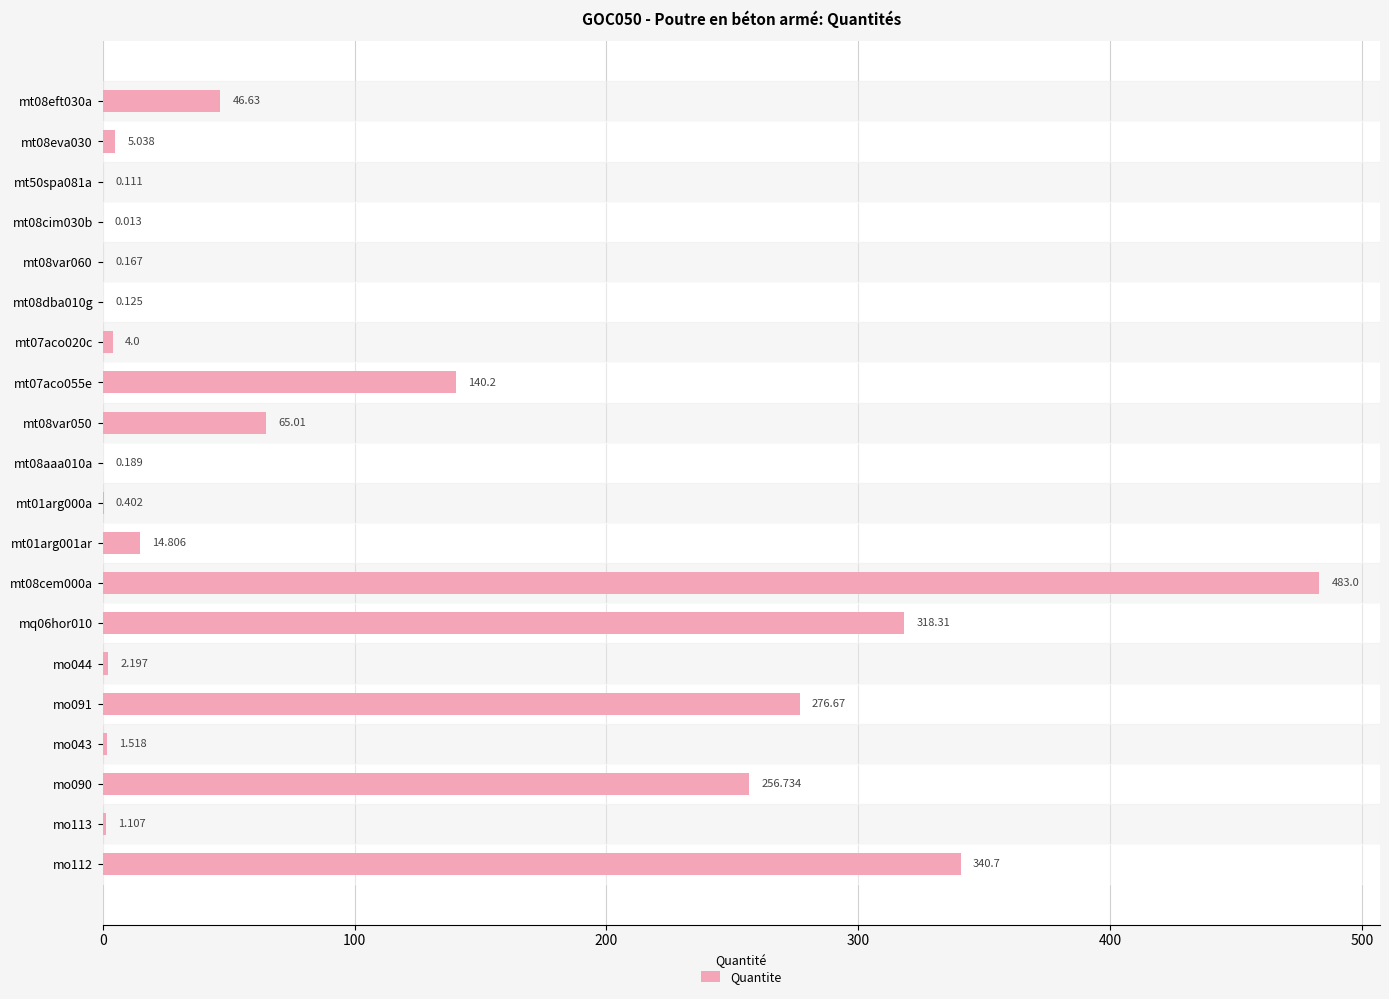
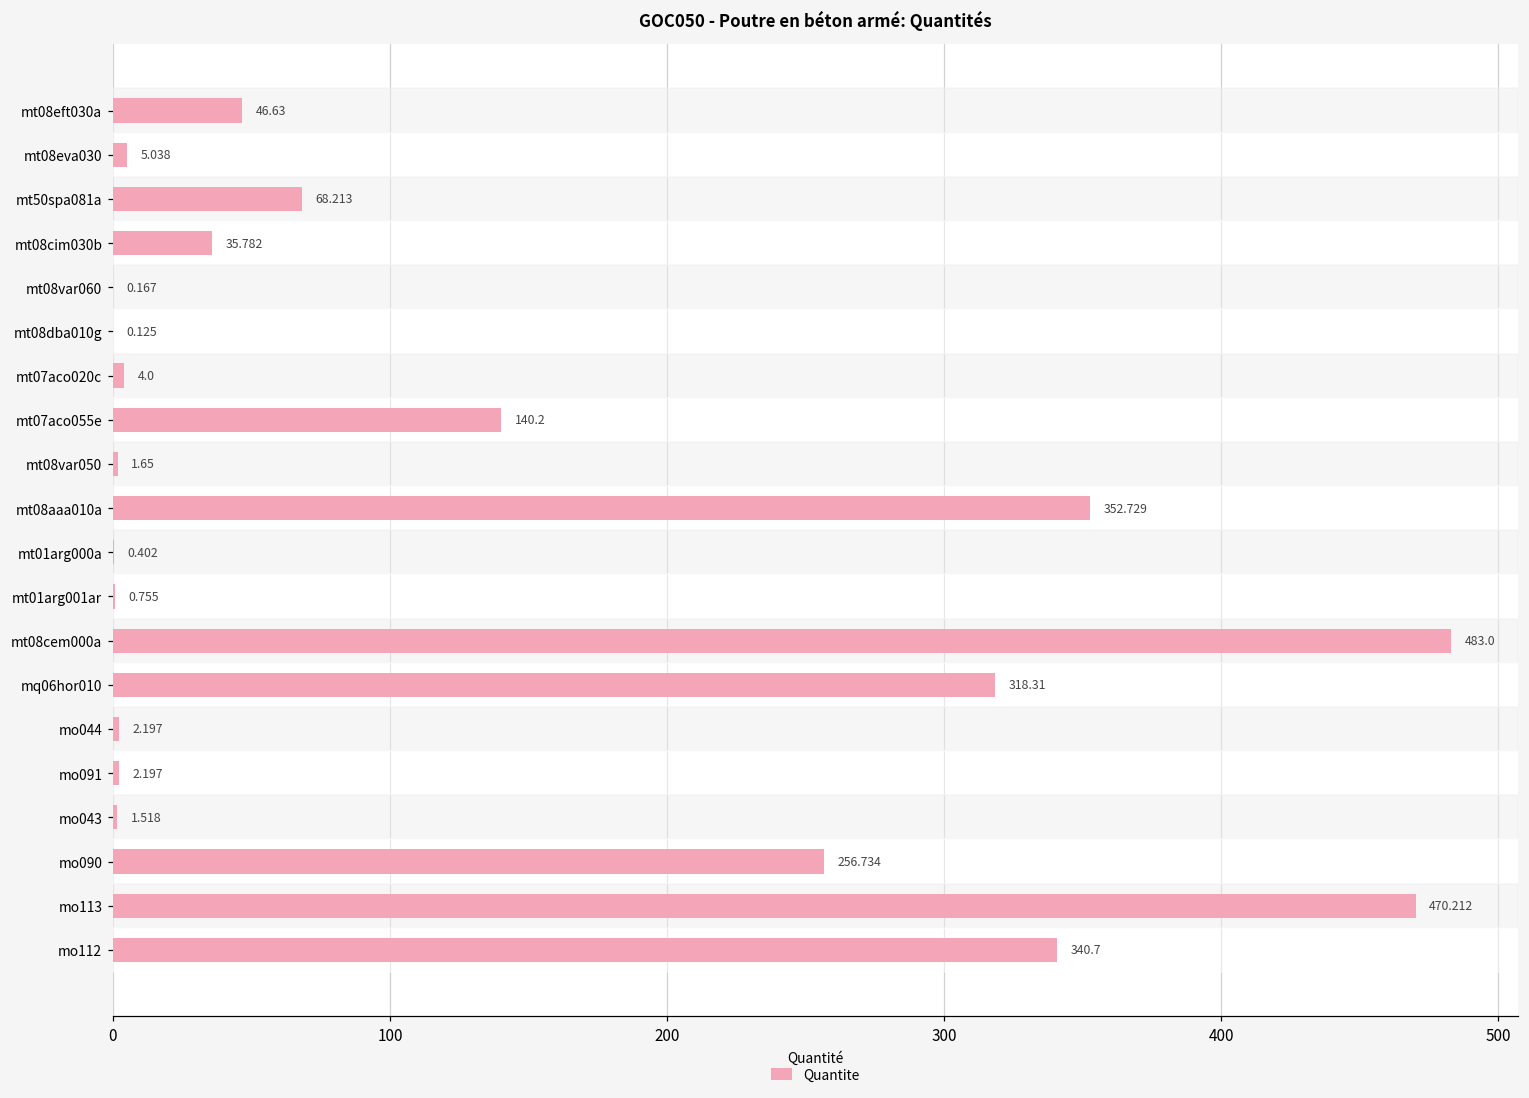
  {
    "mt08eft030a": 46.63,
    "mt08eva030": 5.038,
-   "mt50spa081a": 0.111,
-   "mt08cim030b": 0.013,
+   "mt50spa081a": 68.213,
+   "mt08cim030b": 35.782,
    "mt08var060": 0.167,
    "mt08dba010g": 0.125,
    "mt07aco020c": 4.0,
    "mt07aco055e": 140.2,
-   "mt08var050": 65.01,
-   "mt08aaa010a": 0.189,
+   "mt08var050": 1.65,
+   "mt08aaa010a": 352.729,
    "mt01arg000a": 0.402,
-   "mt01arg001ar": 14.806,
+   "mt01arg001ar": 0.755,
    "mt08cem000a": 483.0,
    "mq06hor010": 318.31,
    "mo044": 2.197,
-   "mo091": 276.67,
+   "mo091": 2.197,
    "mo043": 1.518,
    "mo090": 256.734,
-   "mo113": 1.107,
+   "mo113": 470.212,
    "mo112": 340.7
  }
